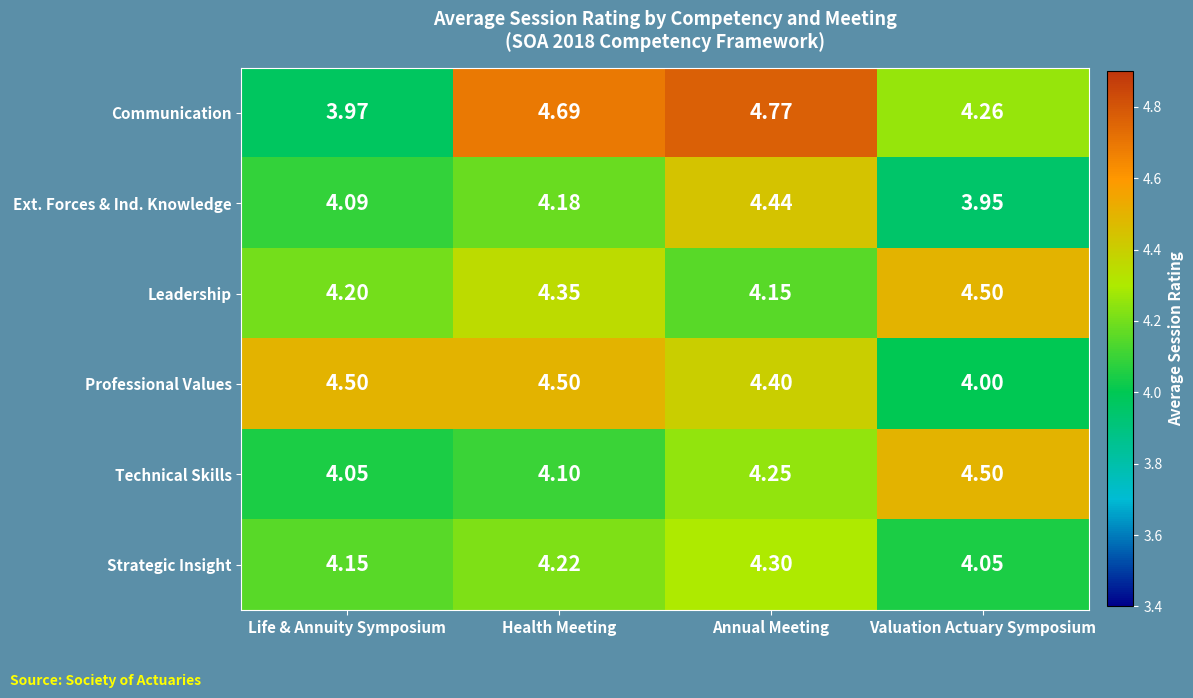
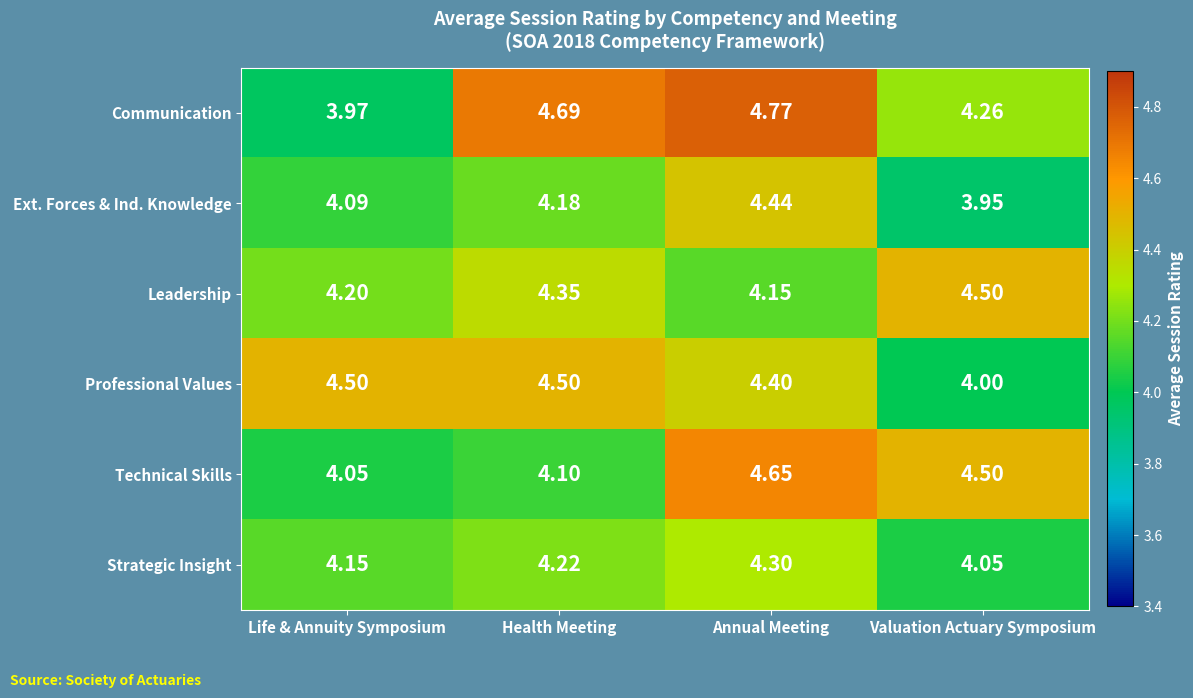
  {
    "Communication": {
      "Life & Annuity Symposium": 3.97,
      "Health Meeting": 4.69,
      "Annual Meeting": 4.77,
      "Valuation Actuary Symposium": 4.26
    },
    "Ext. Forces & Ind. Knowledge": {
      "Life & Annuity Symposium": 4.09,
      "Health Meeting": 4.18,
      "Annual Meeting": 4.44,
      "Valuation Actuary Symposium": 3.95
    },
    "Leadership": {
      "Life & Annuity Symposium": 4.20,
      "Health Meeting": 4.35,
      "Annual Meeting": 4.15,
      "Valuation Actuary Symposium": 4.50
    },
    "Professional Values": {
      "Life & Annuity Symposium": 4.50,
      "Health Meeting": 4.50,
      "Annual Meeting": 4.40,
      "Valuation Actuary Symposium": 4.00
    },
    "Technical Skills": {
      "Life & Annuity Symposium": 4.05,
      "Health Meeting": 4.10,
-     "Annual Meeting": 4.25,
+     "Annual Meeting": 4.65,
      "Valuation Actuary Symposium": 4.50
    },
    "Strategic Insight": {
      "Life & Annuity Symposium": 4.15,
      "Health Meeting": 4.22,
      "Annual Meeting": 4.30,
      "Valuation Actuary Symposium": 4.05
    }
  }
